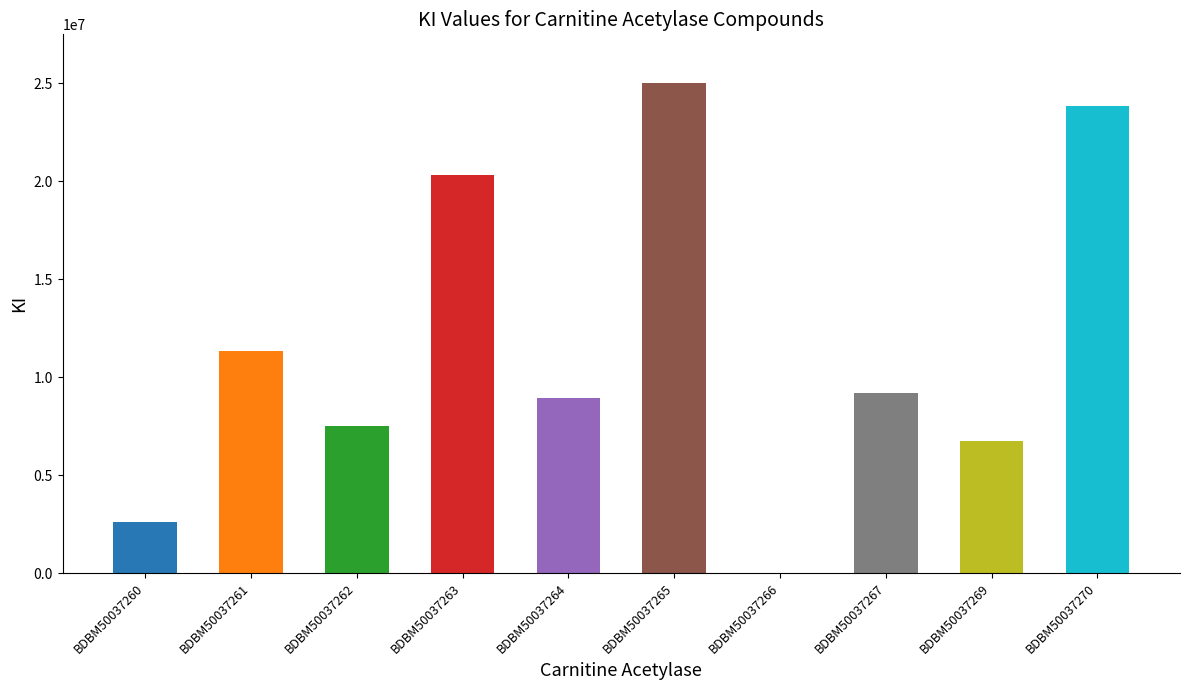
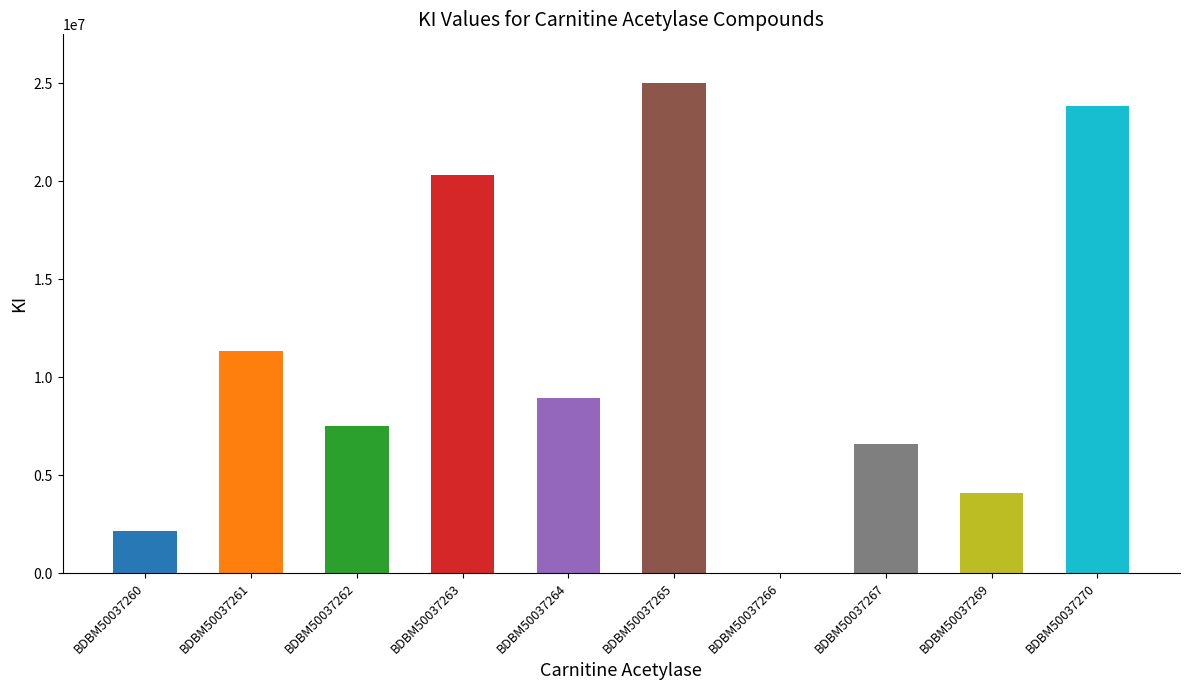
  {
-   "BDBM50037260": 2600000,
+   "BDBM50037260": 2100000,
    "BDBM50037261": 11300000,
    "BDBM50037262": 7500000,
    "BDBM50037263": 20300000,
    "BDBM50037264": 8900000,
    "BDBM50037265": 25000000,
-   "BDBM50037267": 9200000,
-   "BDBM50037269": 6700000,
+   "BDBM50037267": 6600000,
+   "BDBM50037269": 4100000,
    "BDBM50037270": 23800000
  }
